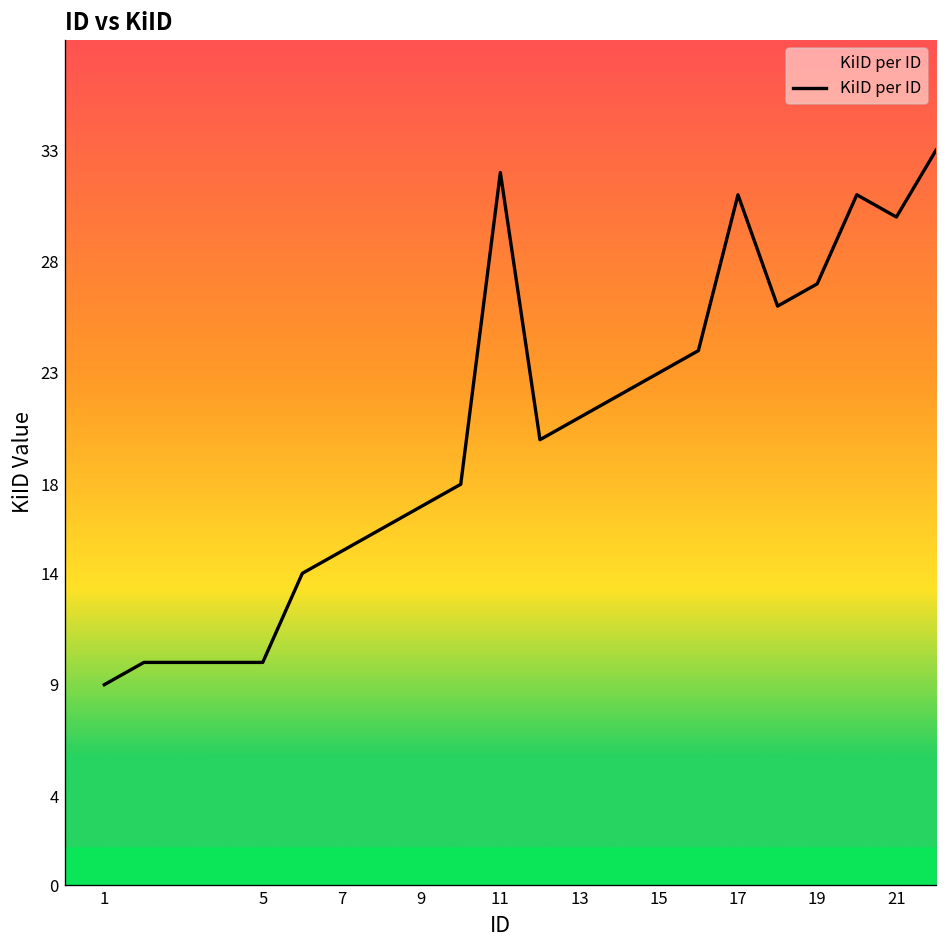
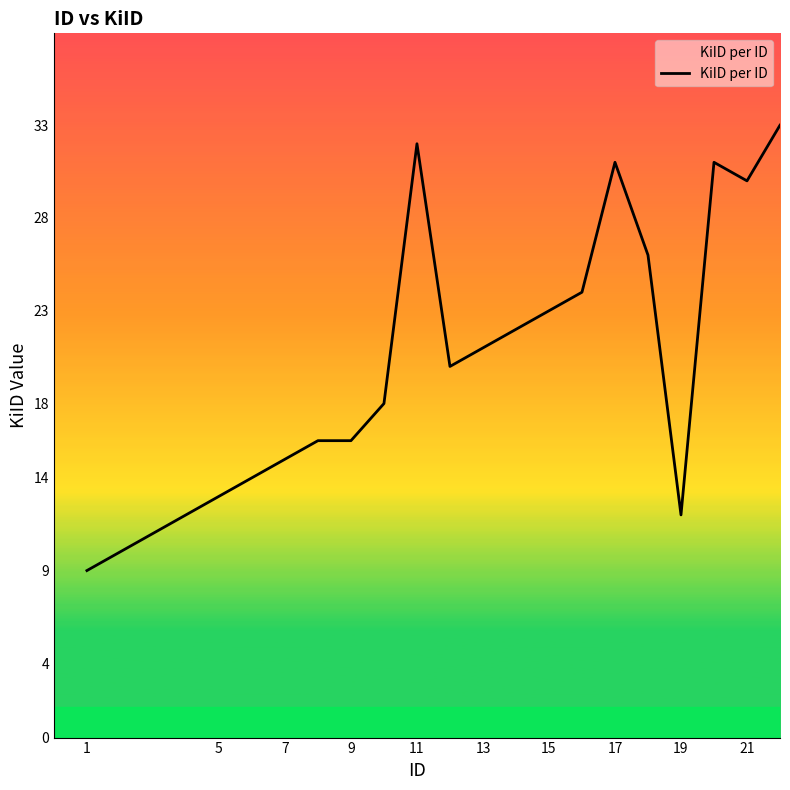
  {
    "1": 9,
-   "5": 10,
+   "5": 13,
    "7": 15,
-   "9": 17,
+   "9": 16,
    "11": 32,
    "13": 21,
    "15": 23,
    "17": 31,
-   "19": 27,
+   "19": 12,
    "21": 30
  }
